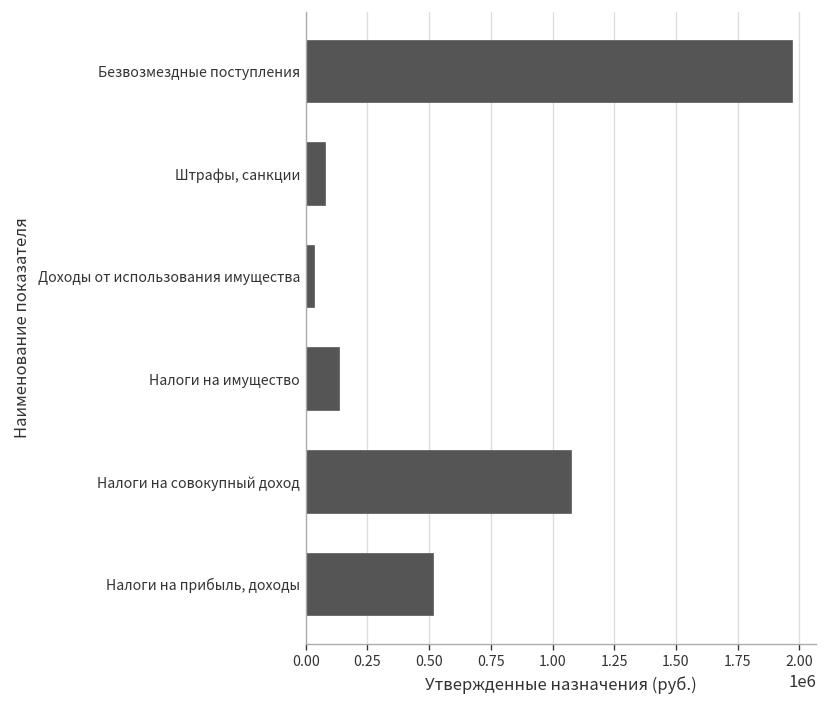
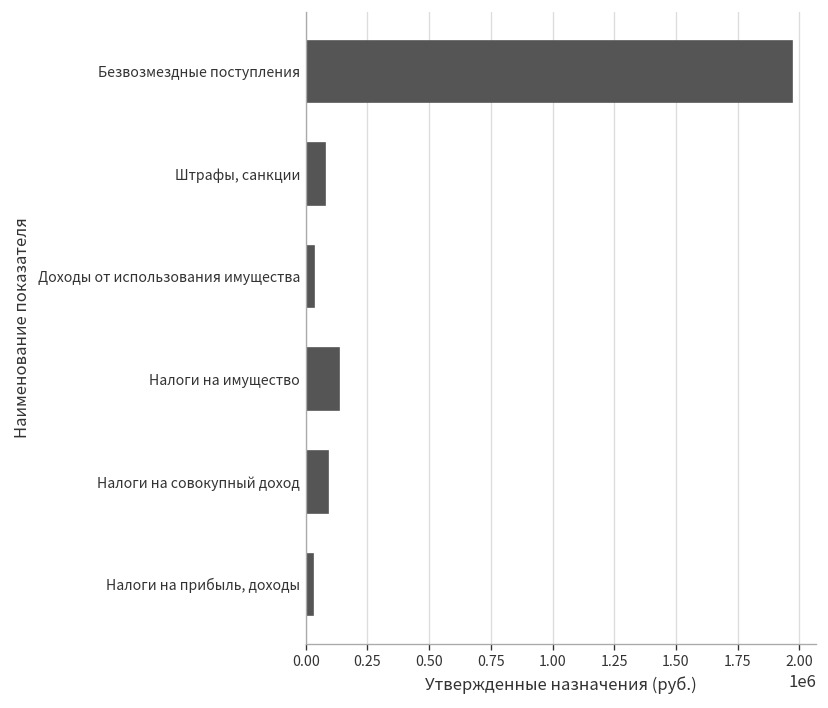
  {
    "Безвозмездные поступления": 1970000,
    "Штрафы, санкции": 80000,
    "Доходы от использования имущества": 30000,
    "Налоги на имущество": 140000,
-   "Налоги на совокупный доход": 1070000,
-   "Налоги на прибыль, доходы": 520000
+   "Налоги на совокупный доход": 90000,
+   "Налоги на прибыль, доходы": 30000
  }
